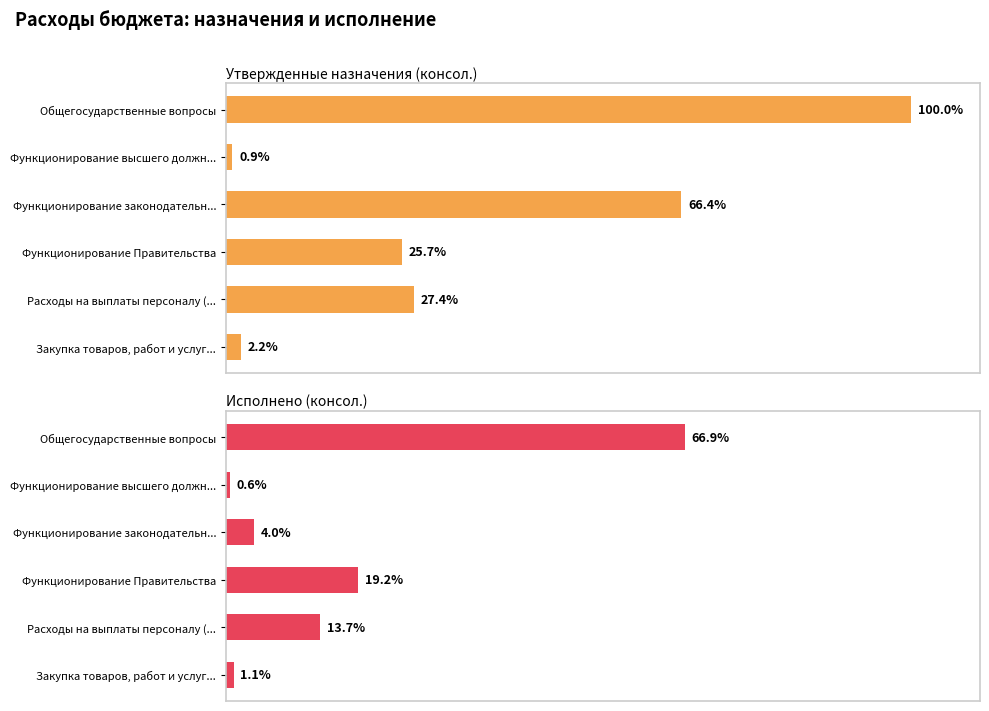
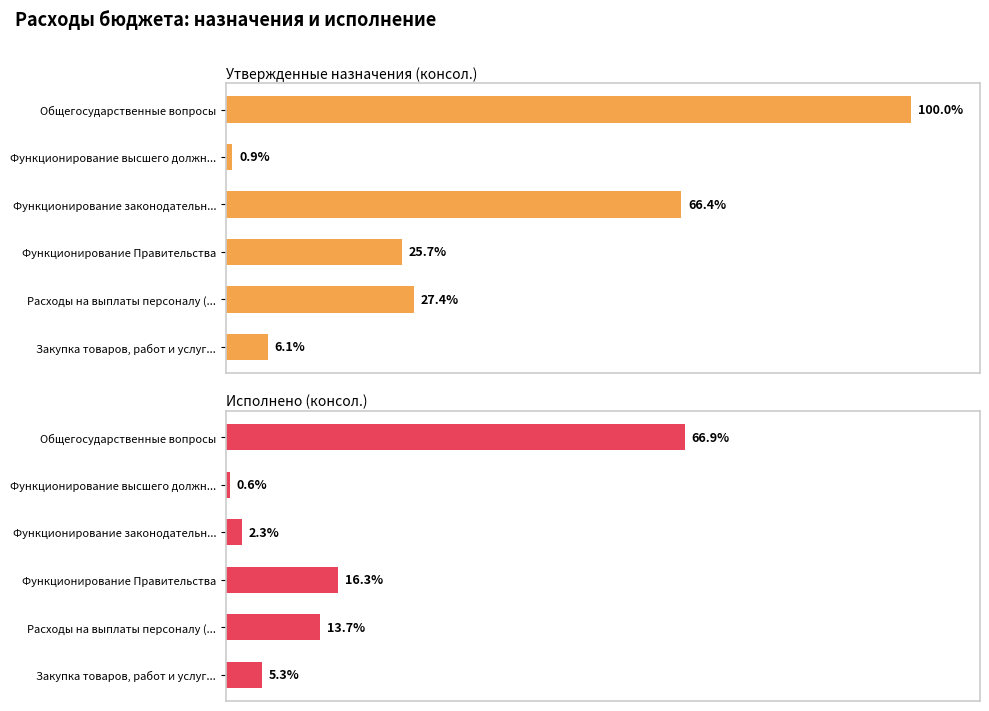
  {
    "Утвержденные назначения (консол.)": {
      "Общегосударственные вопросы": "100.0%",
      "Функционирование высшего должн...": "0.9%",
      "Функционирование законодательн...": "66.4%",
      "Функционирование Правительства": "25.7%",
      "Расходы на выплаты персоналу (...": "27.4%",
-     "Закупка товаров, работ и услуг...": "2.2%"
+     "Закупка товаров, работ и услуг...": "6.1%"
    },
    "Исполнено (консол.)": {
      "Общегосударственные вопросы": "66.9%",
      "Функционирование высшего должн...": "0.6%",
-     "Функционирование законодательн...": "4.0%",
-     "Функционирование Правительства": "19.2%",
+     "Функционирование законодательн...": "2.3%",
+     "Функционирование Правительства": "16.3%",
      "Расходы на выплаты персоналу (...": "13.7%",
-     "Закупка товаров, работ и услуг...": "1.1%"
+     "Закупка товаров, работ и услуг...": "5.3%"
    }
  }
